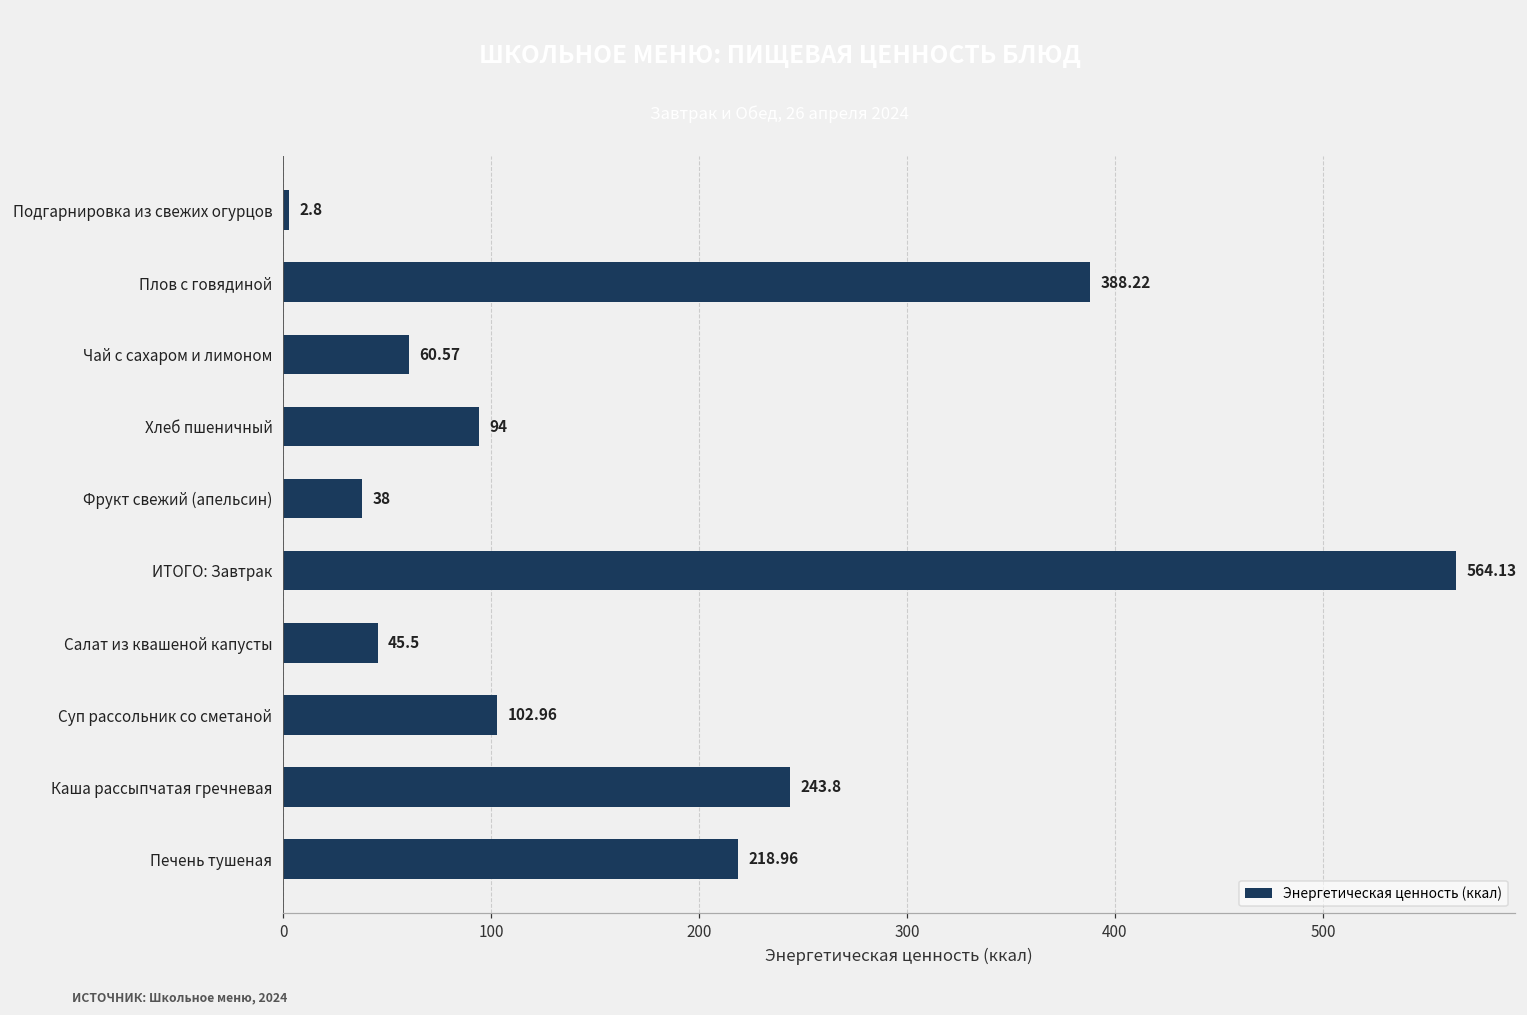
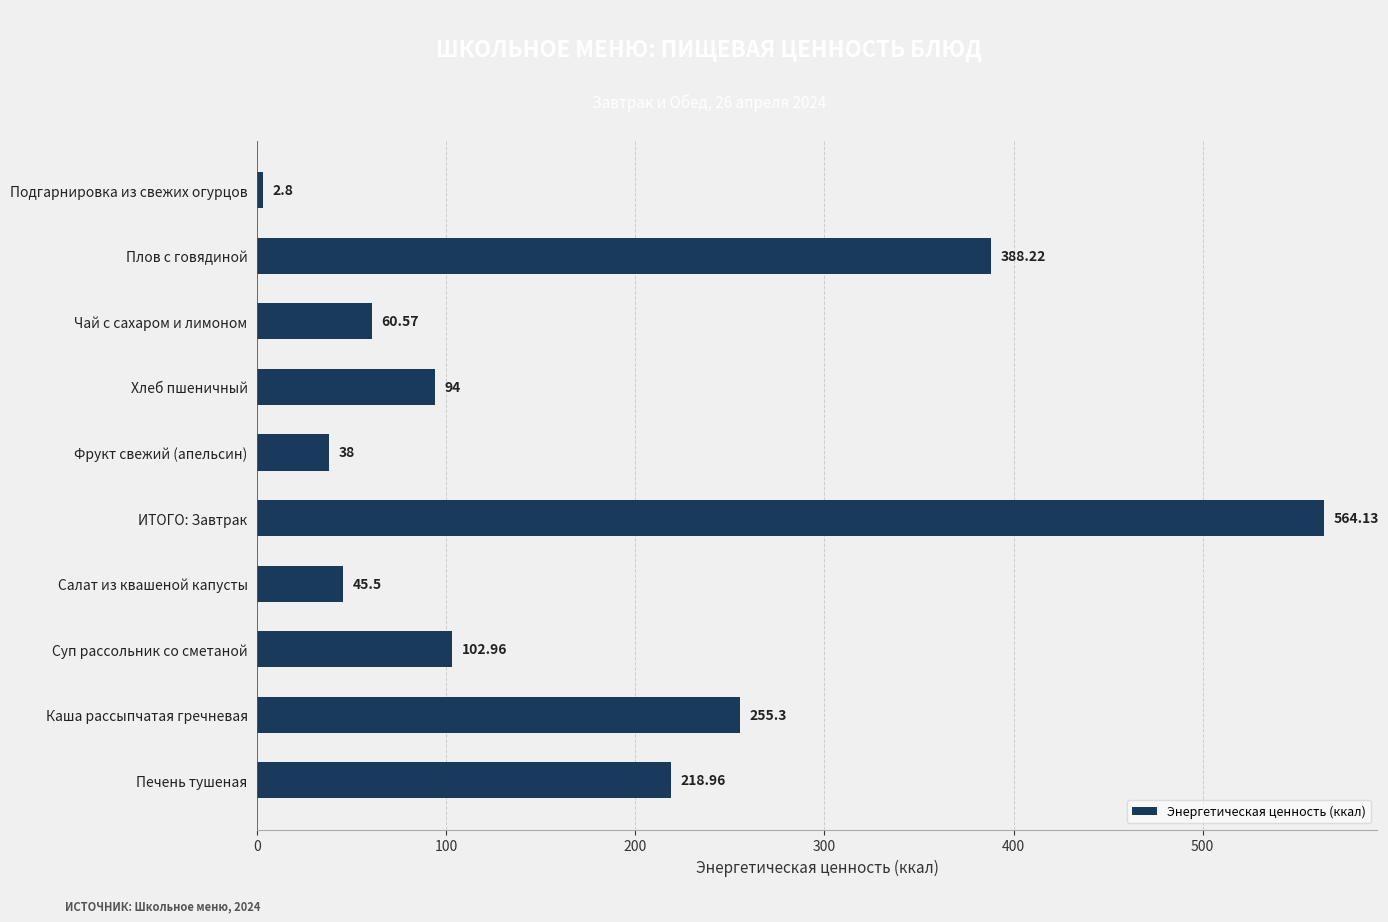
  {
    "Подгарнировка из свежих огурцов": 2.8,
    "Плов с говядиной": 388.22,
    "Чай с сахаром и лимоном": 60.57,
    "Хлеб пшеничный": 94,
    "Фрукт свежий (апельсин)": 38,
    "ИТОГО: Завтрак": 564.13,
    "Салат из квашеной капусты": 45.5,
    "Суп рассольник со сметаной": 102.96,
-   "Каша рассыпчатая гречневая": 243.8,
+   "Каша рассыпчатая гречневая": 255.3,
    "Печень тушеная": 218.96
  }
